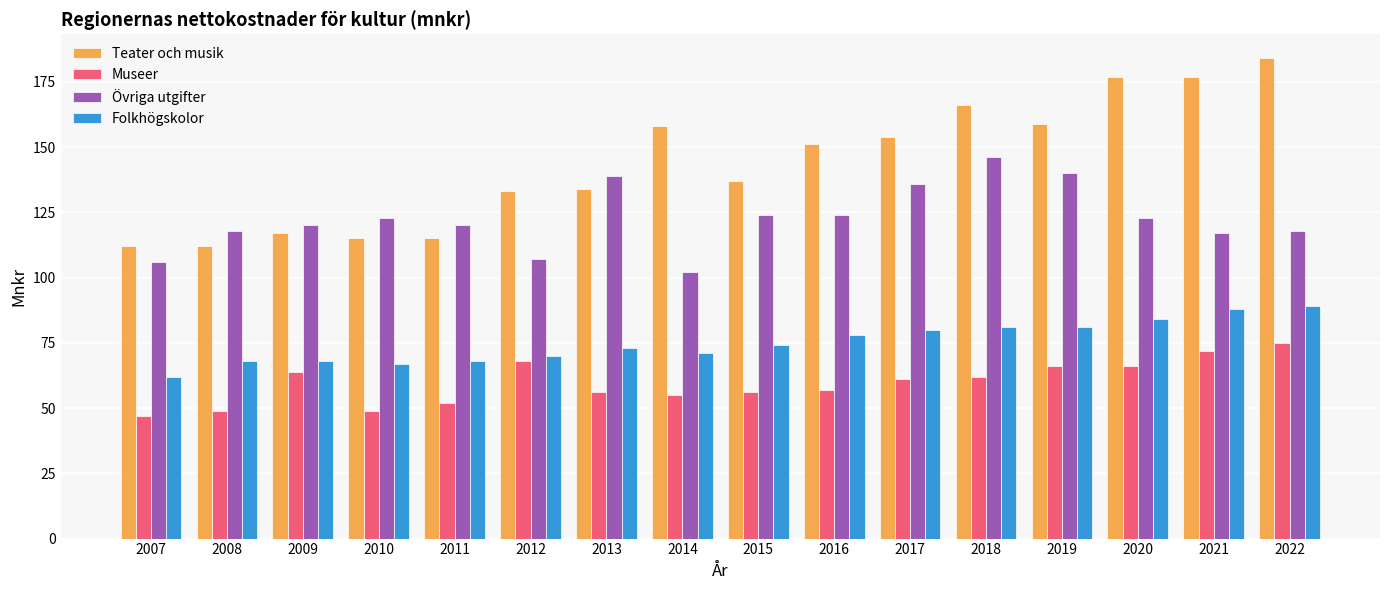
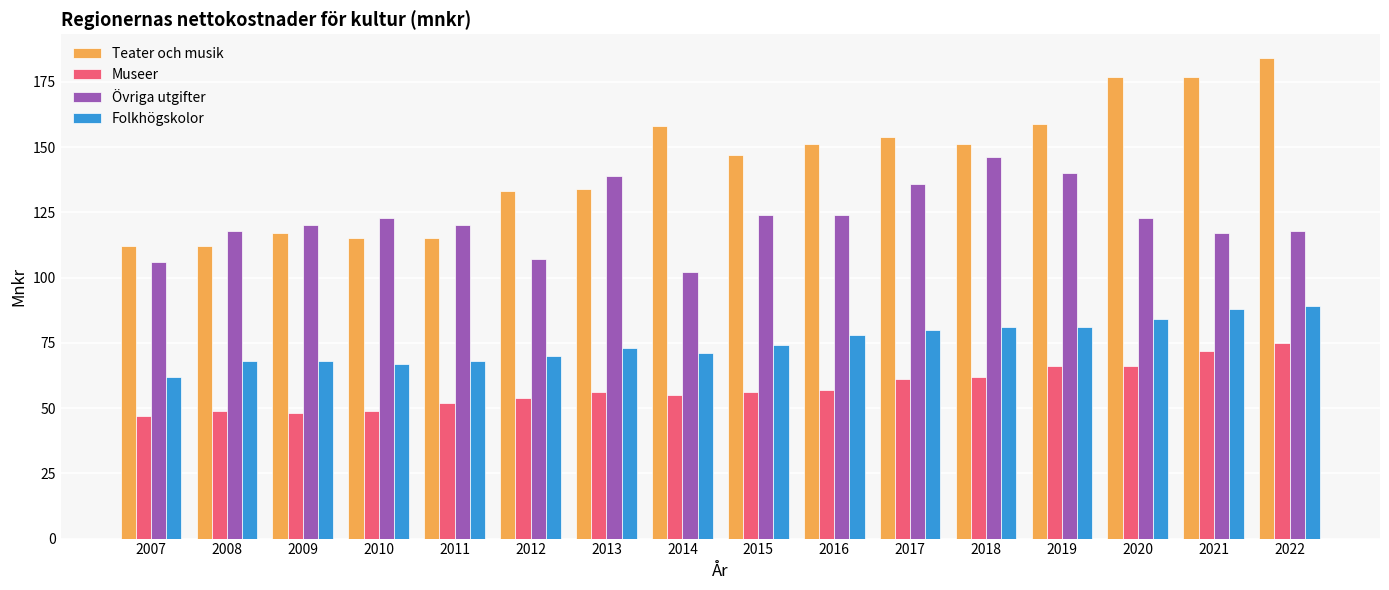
  {
    "Teater och musik": {
      "2007": 112,
      "2008": 112,
      "2009": 117,
      "2010": 115,
      "2011": 115,
      "2012": 133,
      "2013": 134,
      "2014": 158,
-     "2015": 137,
+     "2015": 147,
      "2016": 151,
      "2017": 154,
-     "2018": 166,
+     "2018": 151,
      "2019": 159,
      "2020": 177,
      "2021": 177,
      "2022": 184
    },
    "Museer": {
      "2007": 47,
      "2008": 49,
-     "2009": 64,
+     "2009": 48,
      "2010": 49,
      "2011": 52,
-     "2012": 68,
+     "2012": 54,
      "2013": 56,
      "2014": 55,
      "2015": 56,
      "2016": 57,
      "2017": 61,
      "2018": 62,
      "2019": 66,
      "2020": 66,
      "2021": 72,
      "2022": 75
    },
    "Övriga utgifter": {
      "2007": 106,
      "2008": 118,
      "2009": 120,
      "2010": 123,
      "2011": 120,
      "2012": 107,
      "2013": 139,
      "2014": 102,
      "2015": 124,
      "2016": 124,
      "2017": 136,
      "2018": 146,
      "2019": 140,
      "2020": 123,
      "2021": 117,
      "2022": 118
    },
    "Folkhögskolor": {
      "2007": 62,
      "2008": 68,
      "2009": 68,
      "2010": 67,
      "2011": 68,
      "2012": 70,
      "2013": 73,
      "2014": 71,
      "2015": 74,
      "2016": 78,
      "2017": 80,
      "2018": 81,
      "2019": 81,
      "2020": 84,
      "2021": 88,
      "2022": 89
    }
  }
